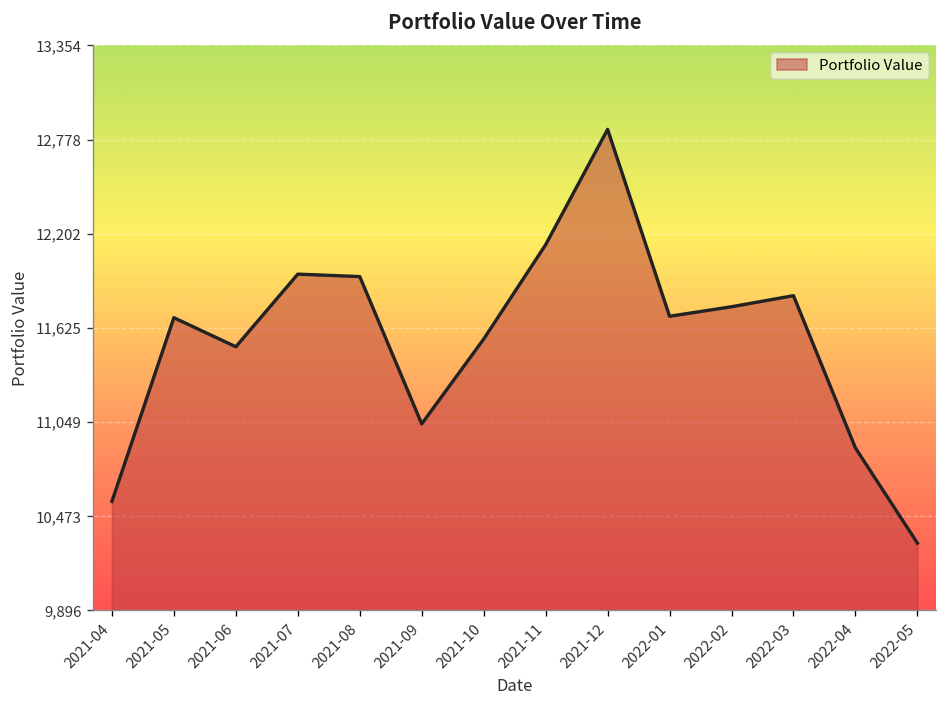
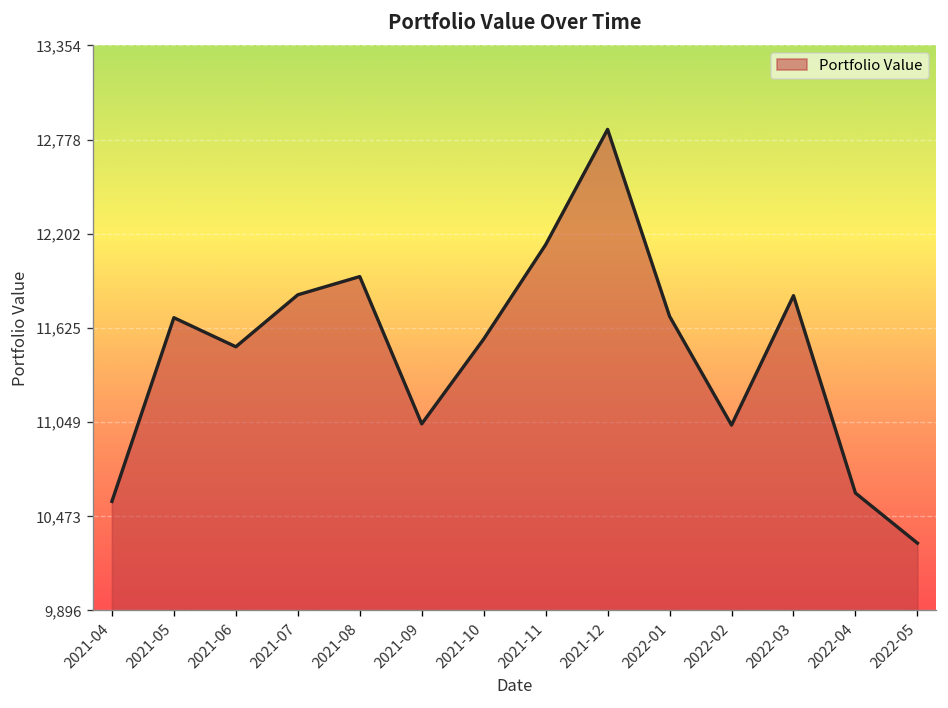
  {
    "2021-04": "10,560",
    "2021-05": "11,690",
    "2021-06": "11,510",
-   "2021-07": "11,950",
+   "2021-07": "11,830",
    "2021-08": "11,940",
    "2021-09": "11,040",
    "2021-10": "11,560",
    "2021-11": "12,140",
    "2021-12": "12,840",
    "2022-01": "11,700",
-   "2022-02": "11,760",
+   "2022-02": "11,030",
    "2022-03": "11,820",
-   "2022-04": "10,890",
+   "2022-04": "10,620",
    "2022-05": "10,310"
  }
